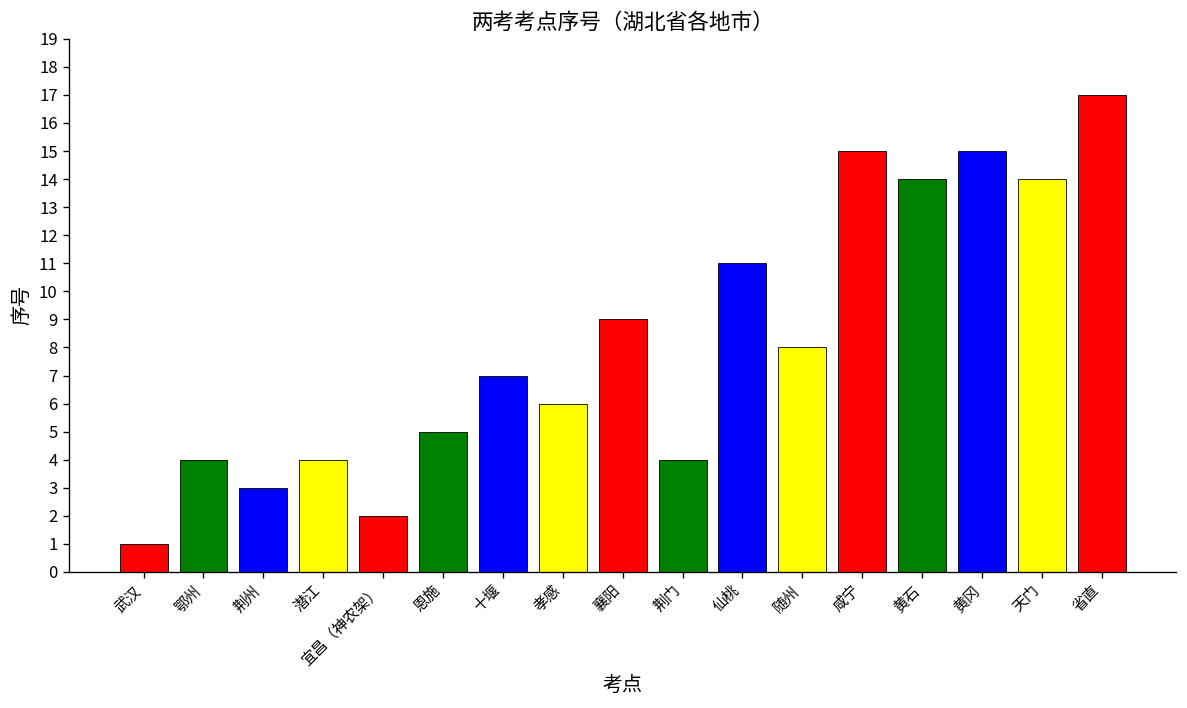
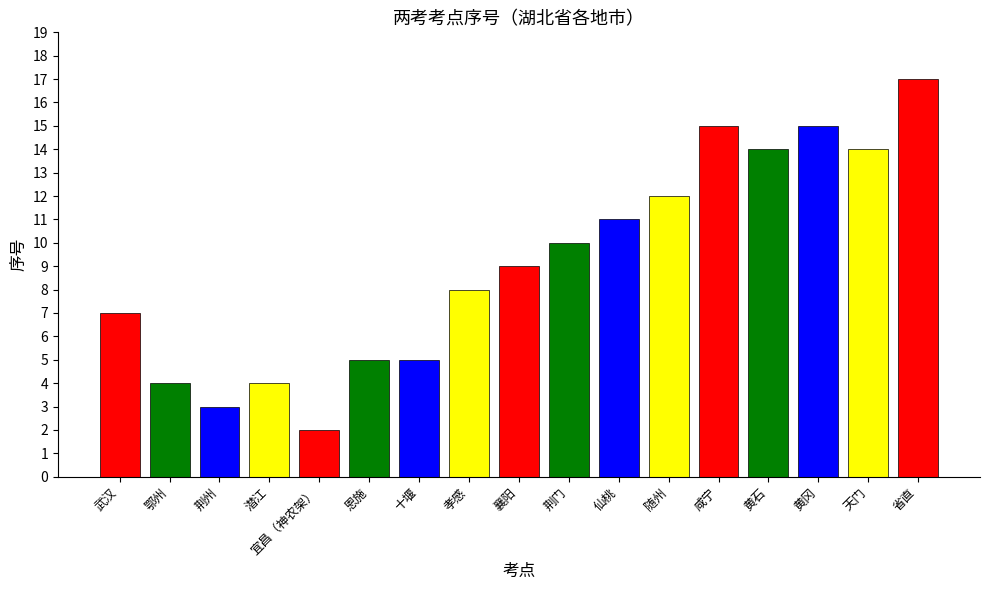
  {
-   "武汉": 1,
+   "武汉": 7,
    "鄂州": 4,
    "荆州": 3,
    "潜江": 4,
    "宜昌（神农架）": 2,
    "恩施": 5,
-   "十堰": 7,
-   "孝感": 6,
+   "十堰": 5,
+   "孝感": 8,
    "襄阳": 9,
-   "荆门": 4,
+   "荆门": 10,
    "仙桃": 11,
-   "随州": 8,
+   "随州": 12,
    "咸宁": 15,
    "黄石": 14,
    "黄冈": 15,
    "天门": 14,
    "省直": 17
  }
